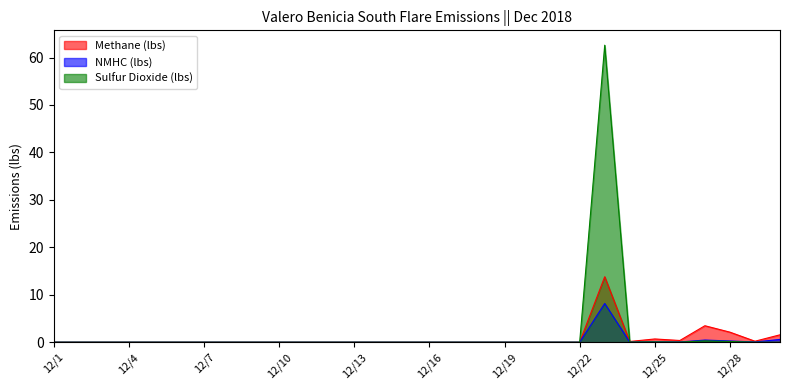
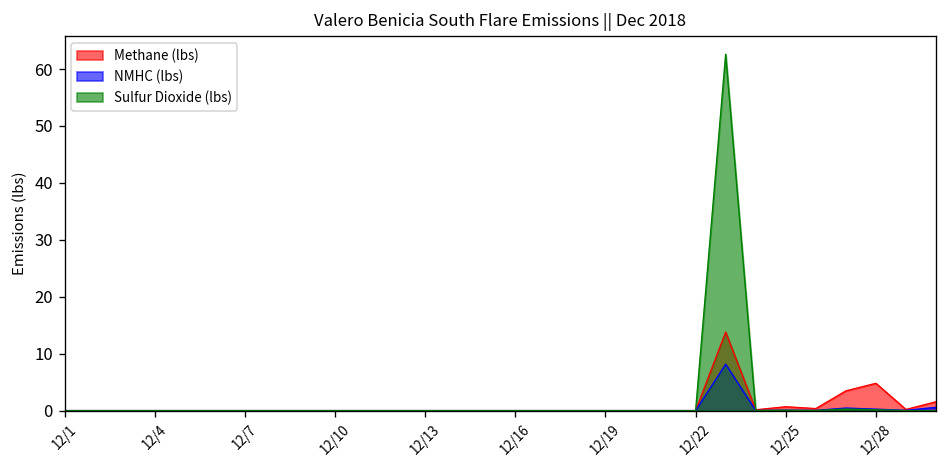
  {
    "Methane (lbs)": {
      "12/25": 1,
-     "12/28": 2
+     "12/28": 5
    }
  }
